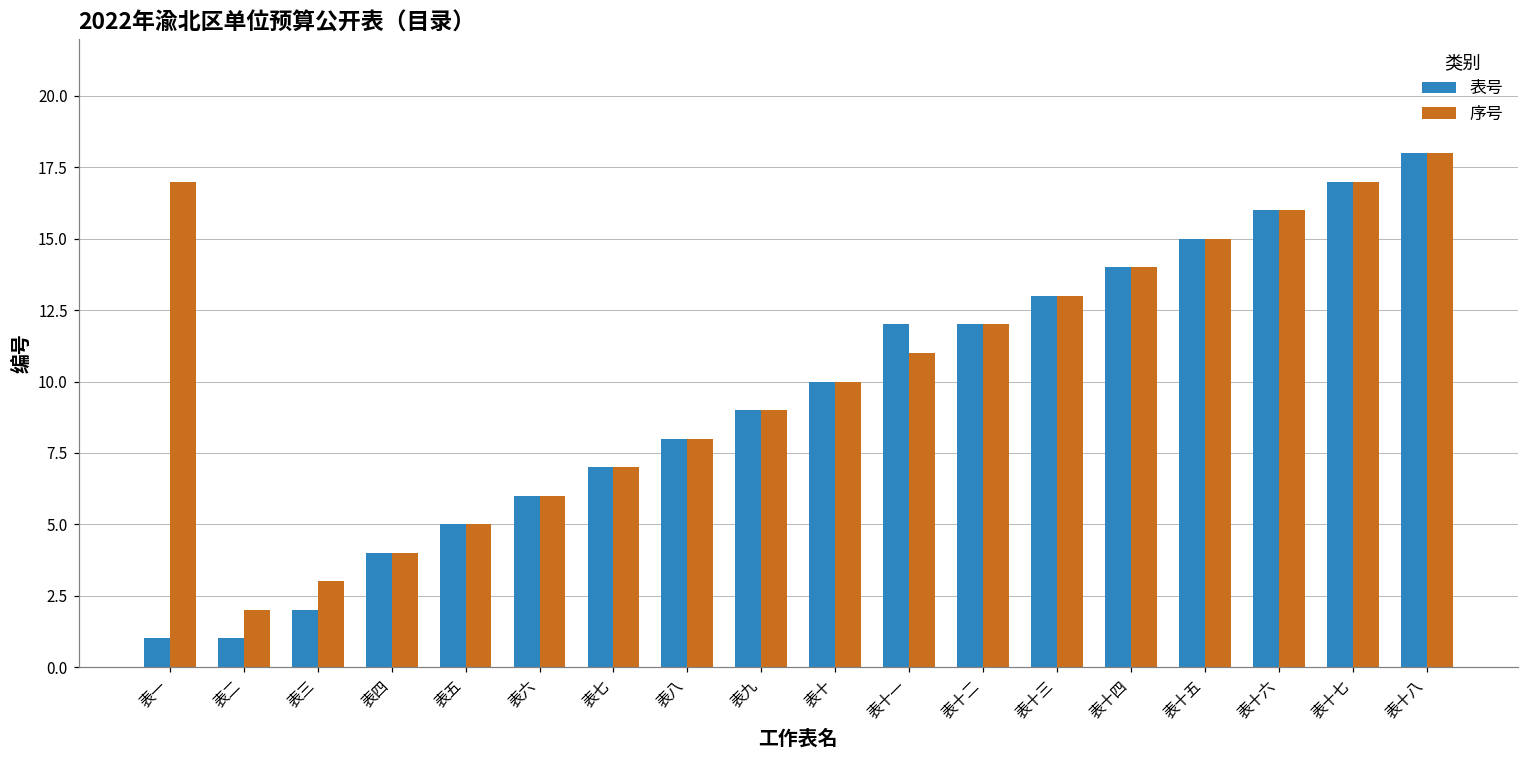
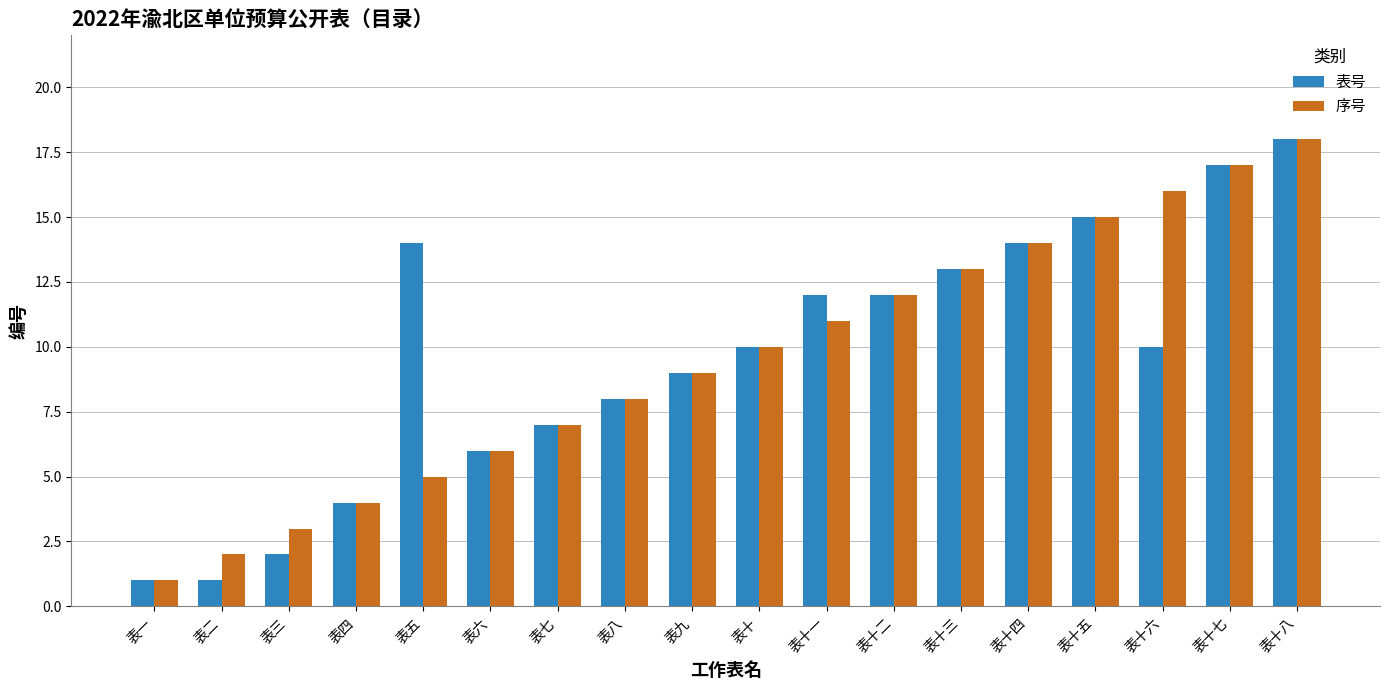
  {
    "表号": {
      "表一": 1,
      "表二": 1,
      "表三": 2,
      "表四": 4,
-     "表五": 5,
+     "表五": 14,
      "表六": 6,
      "表七": 7,
      "表八": 8,
      "表九": 9,
      "表十": 10,
      "表十一": 12,
      "表十二": 12,
      "表十三": 13,
      "表十四": 14,
      "表十五": 15,
-     "表十六": 16,
+     "表十六": 10,
      "表十七": 17,
      "表十八": 18
    },
    "序号": {
-     "表一": 17,
+     "表一": 1,
      "表二": 2,
      "表三": 3,
      "表四": 4,
      "表五": 5,
      "表六": 6,
      "表七": 7,
      "表八": 8,
      "表九": 9,
      "表十": 10,
      "表十一": 11,
      "表十二": 12,
      "表十三": 13,
      "表十四": 14,
      "表十五": 15,
      "表十六": 16,
      "表十七": 17,
      "表十八": 18
    }
  }
